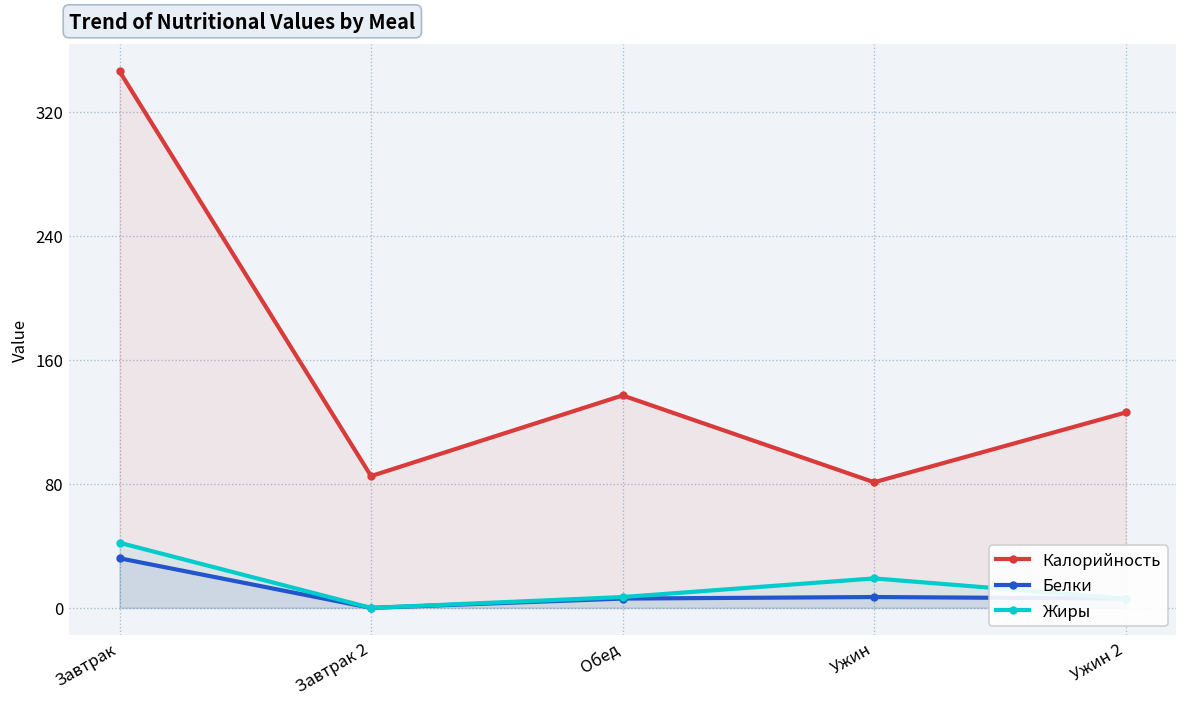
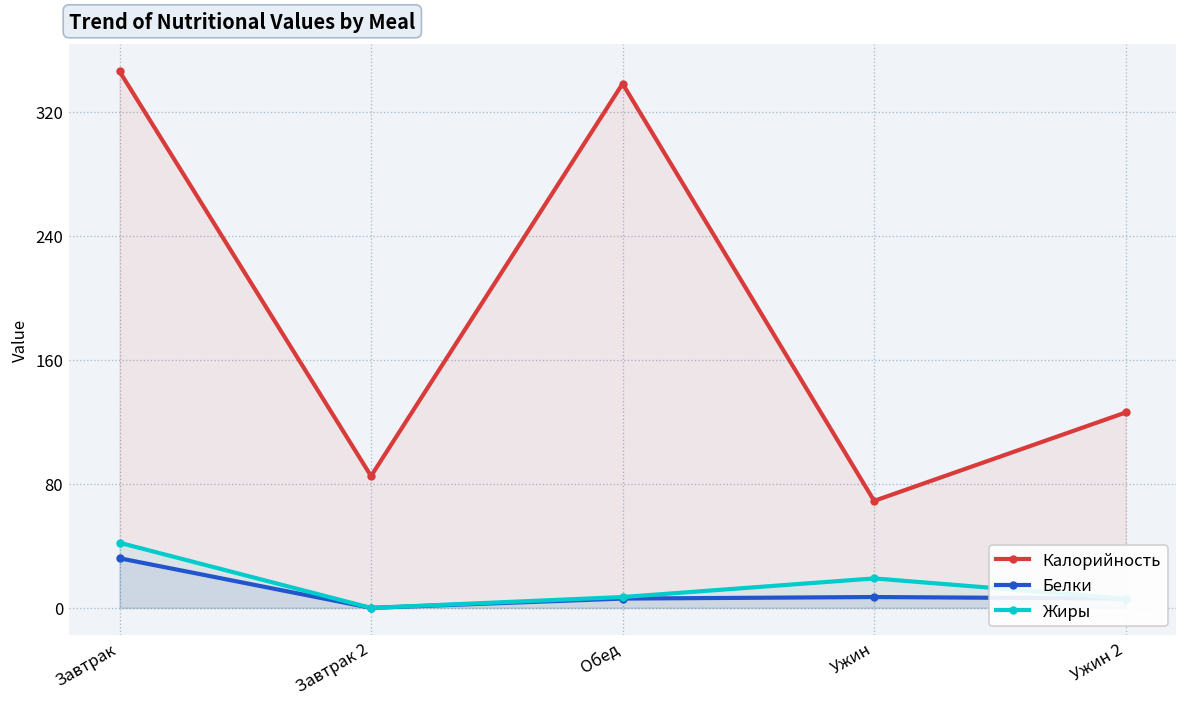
  {
    "Калорийность": {
      "Завтрак": 346,
      "Завтрак 2": 85,
-     "Обед": 137,
-     "Ужин": 81,
+     "Обед": 338,
+     "Ужин": 69,
      "Ужин 2": 126
    },
    "Белки": {
      "Завтрак": 32,
      "Ужин": 7
    },
    "Жиры": {
      "Завтрак": 42,
      "Ужин": 19
    }
  }
